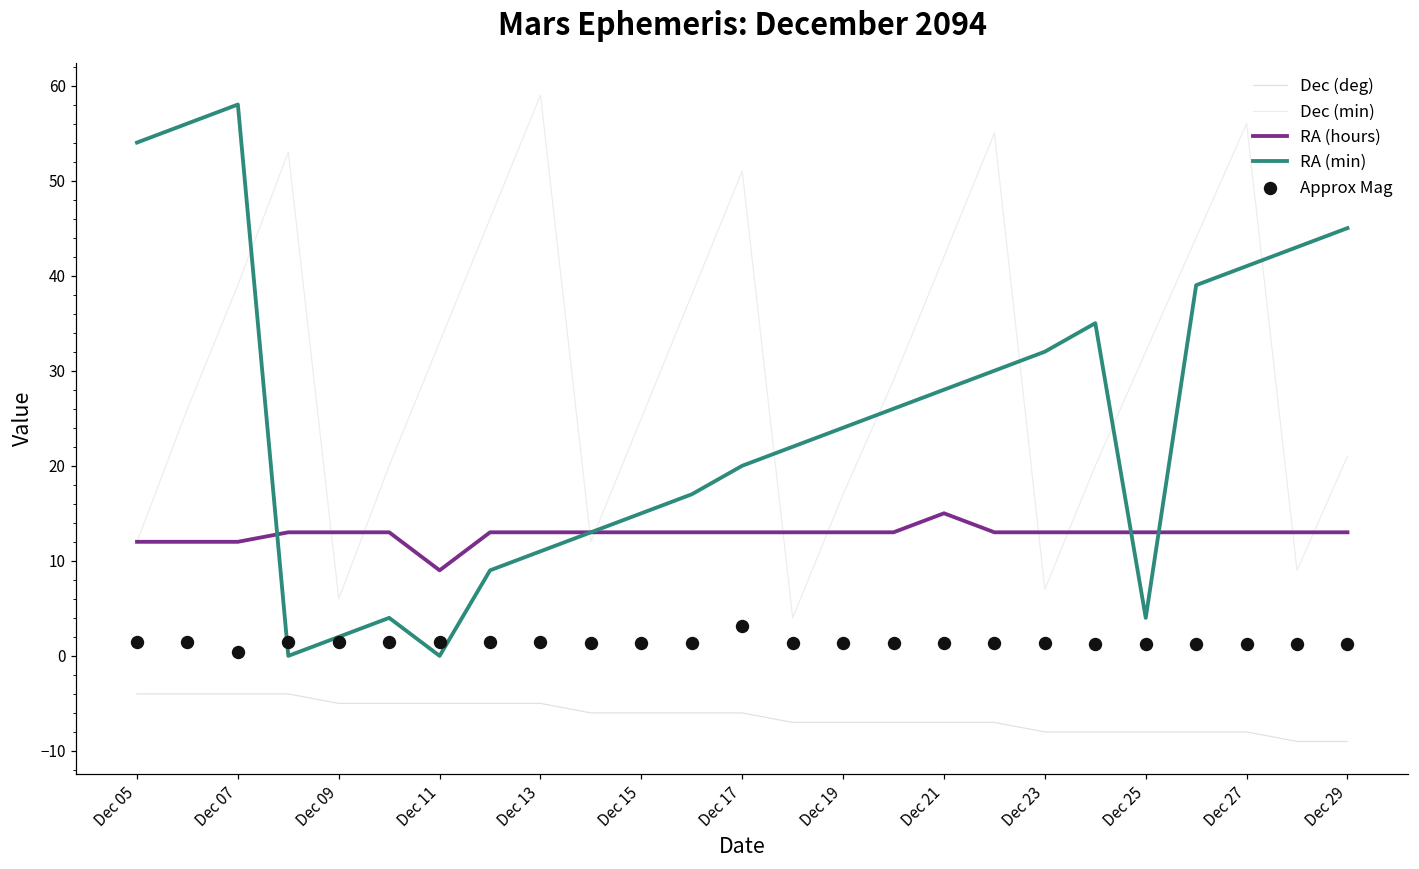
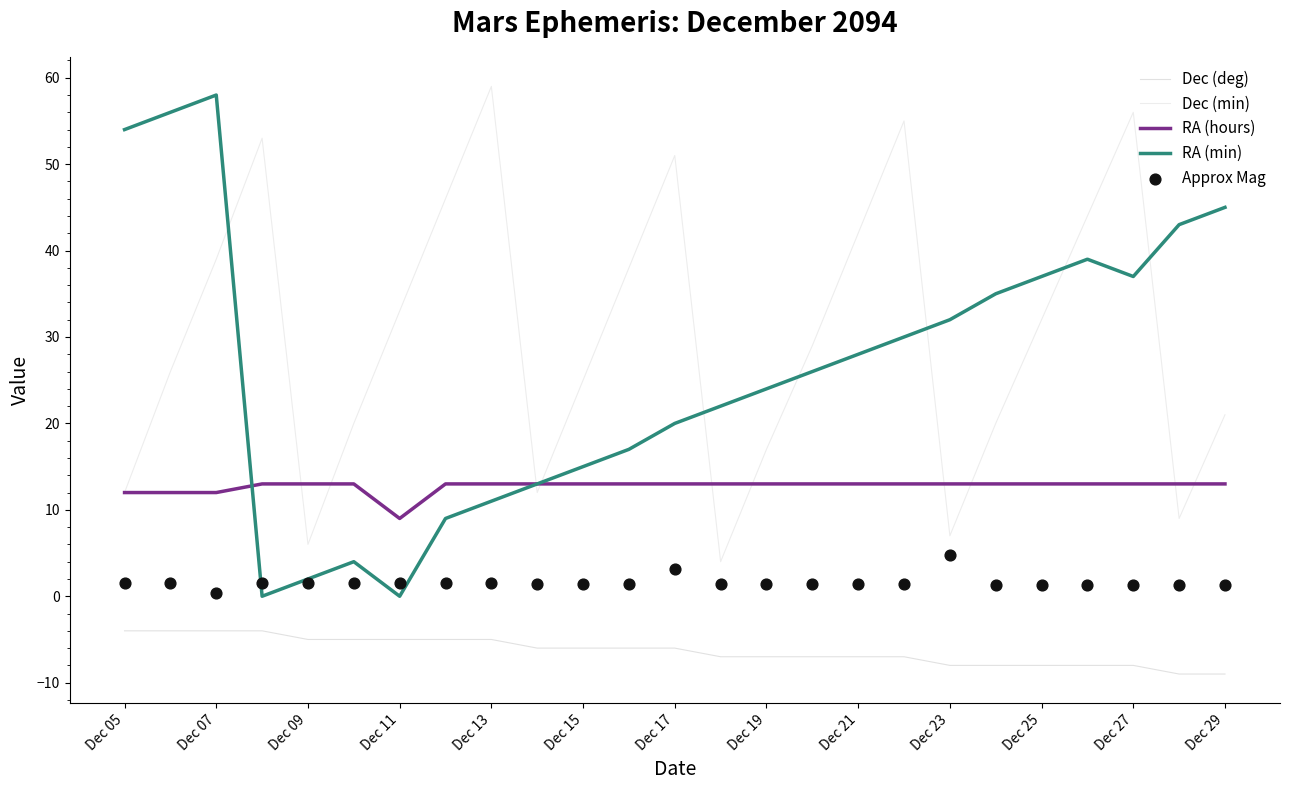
  {
    "Approx Mag": {
-     "Dec 23": 1
+     "Dec 23": 5
    },
    "RA (hours)": {
      "Dec 07": 12,
      "Dec 09": 13,
      "Dec 11": 9,
      "Dec 13": 13,
      "Dec 15": 13,
      "Dec 17": 13,
      "Dec 19": 13,
-     "Dec 21": 15,
+     "Dec 21": 13,
      "Dec 23": 13,
      "Dec 25": 13,
      "Dec 27": 13,
      "Dec 29": 13
    },
    "RA (min)": {
      "Dec 05": 54,
      "Dec 07": 58,
      "Dec 09": 2,
      "Dec 11": 0,
      "Dec 13": 11,
      "Dec 15": 15,
      "Dec 17": 20,
      "Dec 19": 24,
      "Dec 21": 28,
      "Dec 23": 32,
-     "Dec 25": 4,
-     "Dec 27": 41,
+     "Dec 25": 37,
+     "Dec 27": 37,
      "Dec 29": 45
    }
  }
